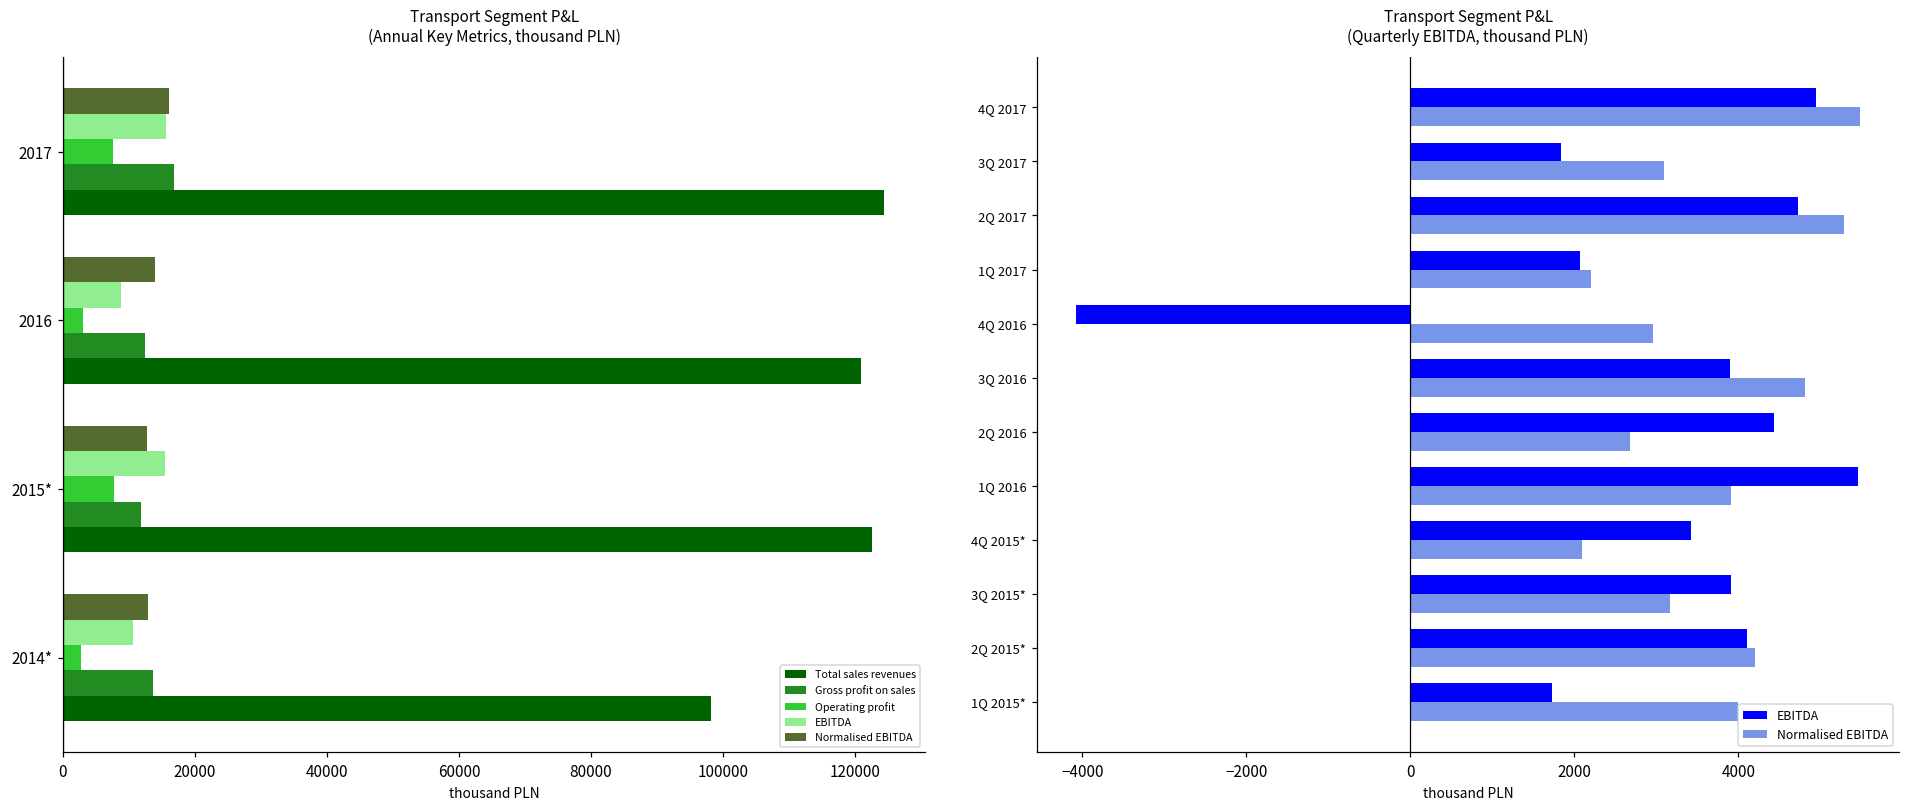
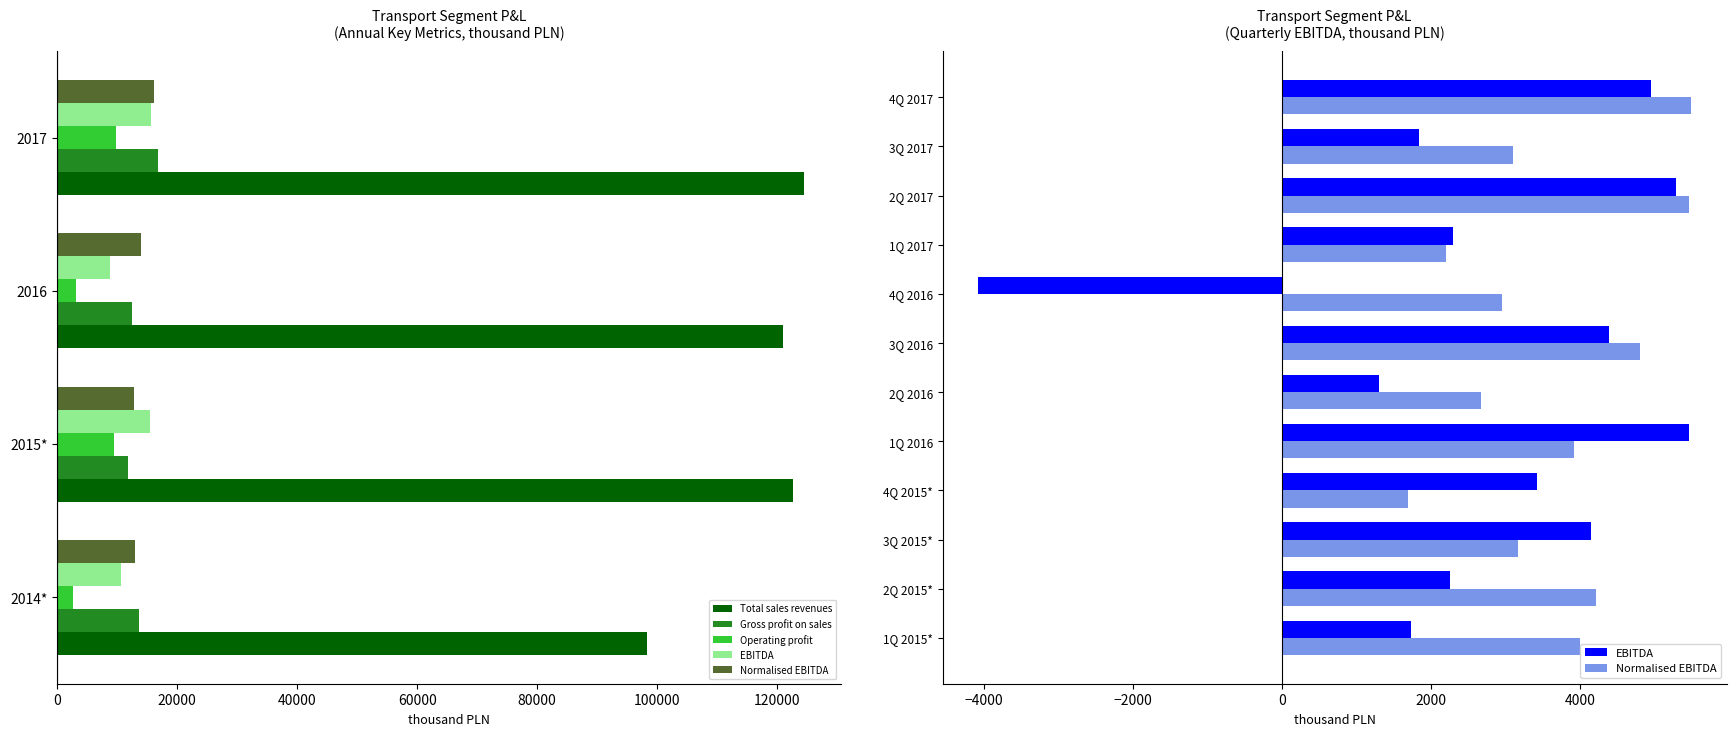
  {
    "Transport Segment P&L (Annual Key Metrics, thousand PLN)": {
      "Total sales revenues": {
        "2017": 124000,
        "2016": 121000,
        "2015*": 123000,
        "2014*": 98000
      },
      "Gross profit on sales": {
        "2017": 17000,
        "2016": 12000,
        "2015*": 12000,
        "2014*": 14000
      },
      "Operating profit": {
-       "2017": 8000,
+       "2017": 10000,
        "2016": 3000,
-       "2015*": 8000,
+       "2015*": 9000,
        "2014*": 3000
      }
    },
    "Transport Segment P&L (Quarterly EBITDA, thousand PLN)": {
      "EBITDA": {
        "4Q 2017": 4900,
        "3Q 2017": 1800,
-       "2Q 2017": 4700,
-       "1Q 2017": 2100,
+       "2Q 2017": 5300,
+       "1Q 2017": 2300,
        "4Q 2016": -4100,
-       "3Q 2016": 3900,
-       "2Q 2016": 4400,
+       "3Q 2016": 4400,
+       "2Q 2016": 1300,
        "1Q 2016": 5500,
        "4Q 2015*": 3400,
-       "3Q 2015*": 3900,
-       "2Q 2015*": 4100,
+       "3Q 2015*": 4100,
+       "2Q 2015*": 2300,
        "1Q 2015*": 1700
      },
      "Normalised EBITDA": {
        "4Q 2017": 5500,
        "3Q 2017": 3100,
-       "2Q 2017": 5300,
+       "2Q 2017": 5500,
        "1Q 2017": 2200,
        "4Q 2016": 3000,
        "3Q 2016": 4800,
        "2Q 2016": 2700,
        "1Q 2016": 3900,
-       "4Q 2015*": 2100,
+       "4Q 2015*": 1700,
        "3Q 2015*": 3200,
        "2Q 2015*": 4200,
        "1Q 2015*": 4000
      }
    }
  }
